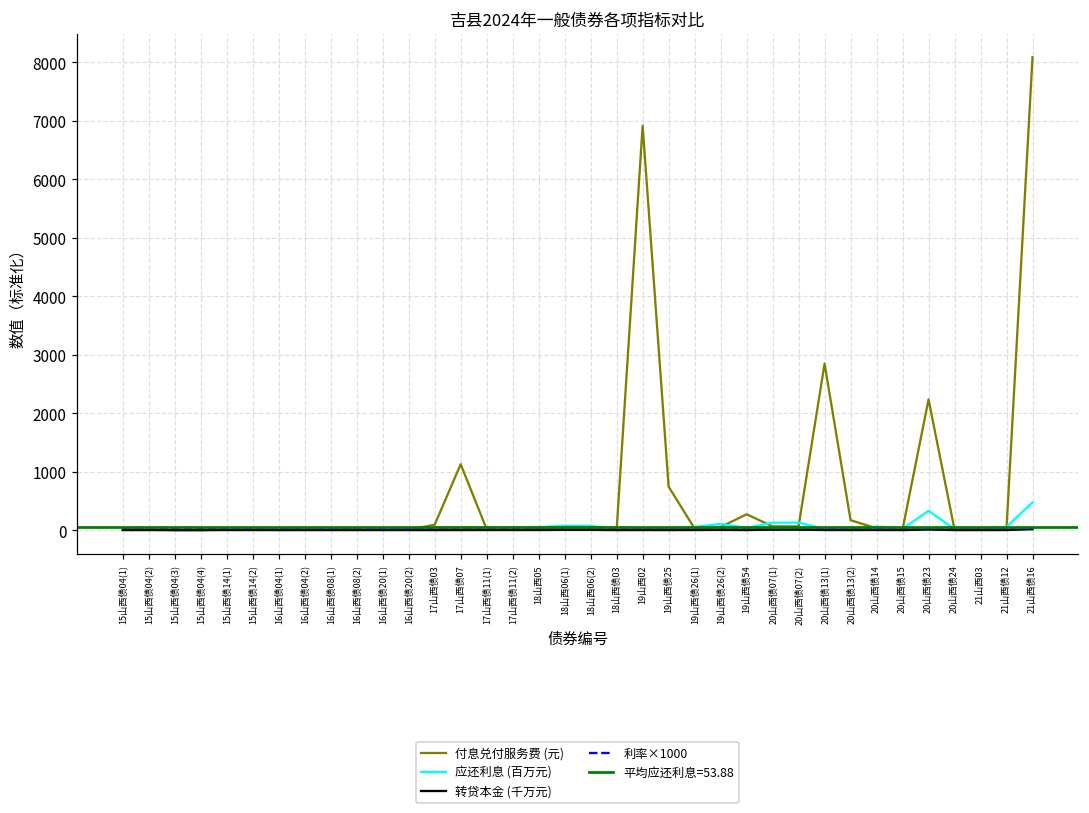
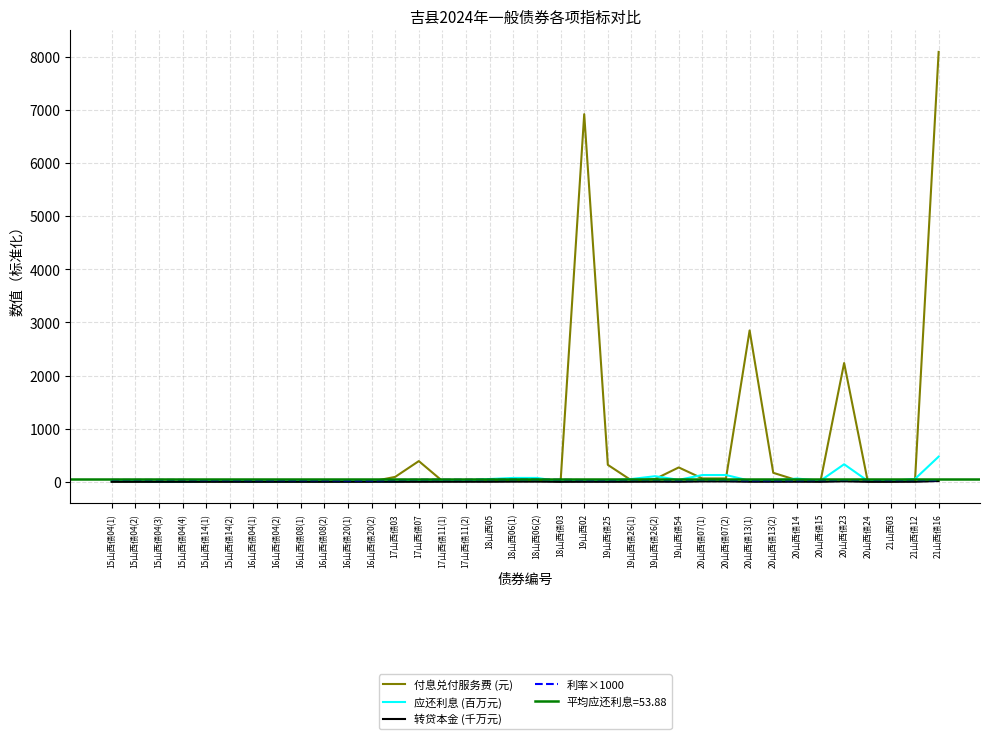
  {
    "付息兑付服务费 (元)": {
      "17山西债03": 100,
-     "17山西债07": 1100,
+     "17山西债07": 400,
      "19山西02": 6900,
-     "19山西债25": 700,
+     "19山西债25": 300,
      "19山西债54": 300,
      "20山西债13(1)": 2800,
      "20山西债13(2)": 200,
      "20山西债23": 2200,
      "21山西债16": 8100
    },
    "应还利息 (百万元)": {
      "19山西债26(2)": 100,
      "20山西债07(1)": 100,
      "20山西债07(2)": 100,
      "20山西债23": 300,
      "21山西债16": 500
    }
  }
